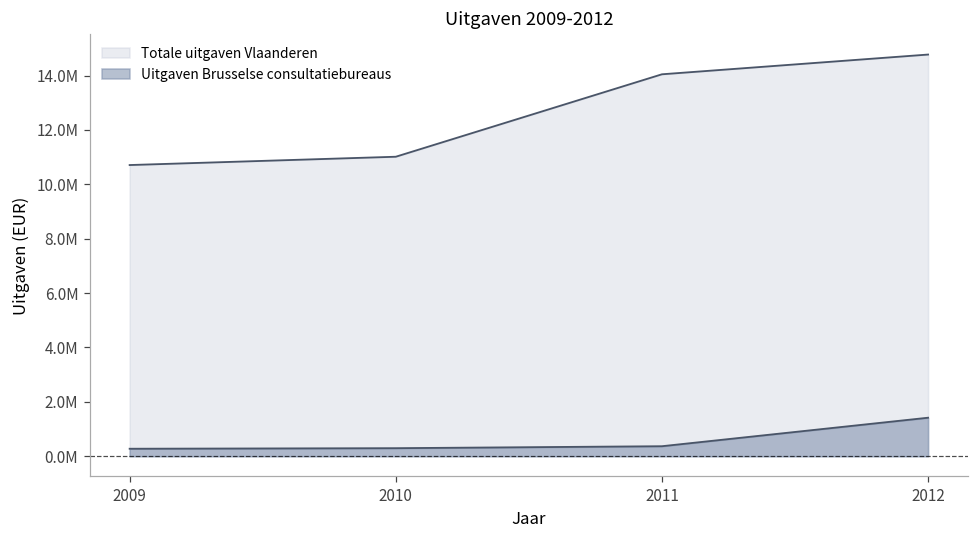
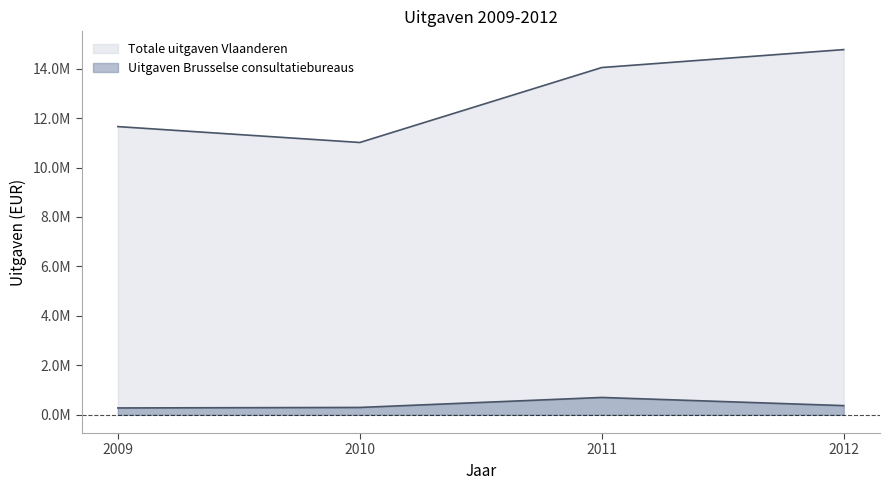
  {
    "Totale uitgaven Vlaanderen": {
-     "2009": 10700000,
+     "2009": 11700000,
      "2010": 11000000,
      "2011": 14000000,
      "2012": 14800000
    },
    "Uitgaven Brusselse consultatiebureaus": {
      "2009": 300000,
      "2010": 300000,
-     "2011": 400000,
-     "2012": 1400000
+     "2011": 700000,
+     "2012": 400000
    }
  }
